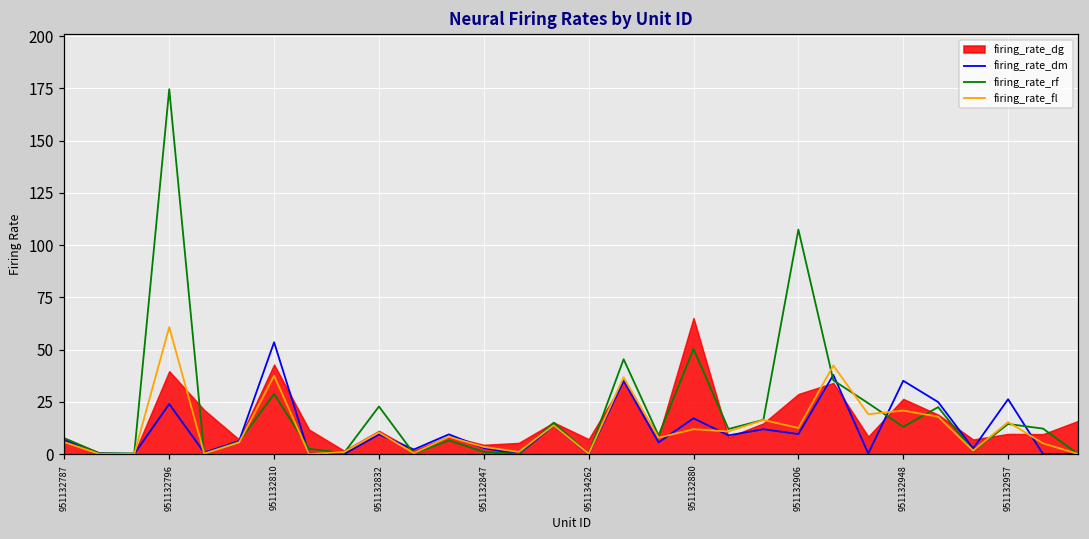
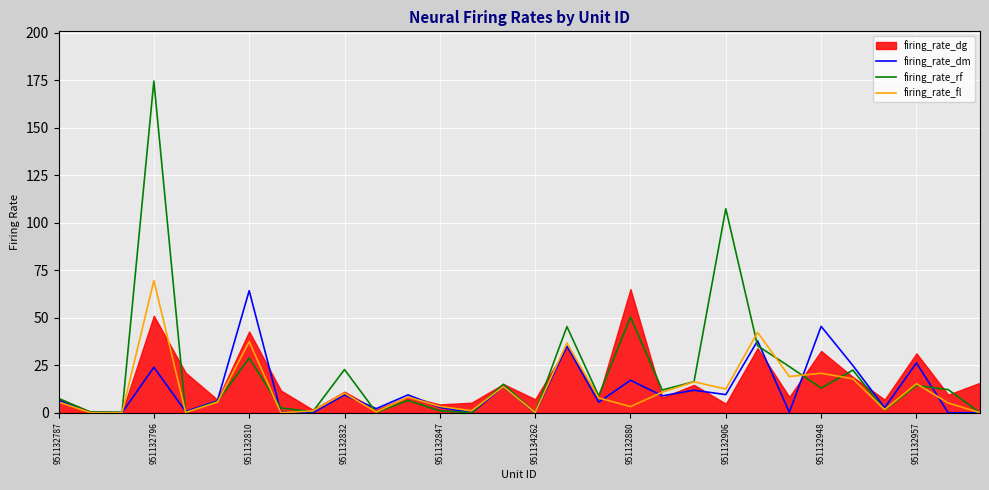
  {
    "firing_rate_dg": {
-     "951132796": 40,
+     "951132796": 51,
      "951132810": 43,
      "951134262": 7,
      "951132880": 65,
-     "951132906": 29,
-     "951132948": 26,
-     "951132957": 10
+     "951132906": 5,
+     "951132948": 33,
+     "951132957": 31
    },
    "firing_rate_dm": {
      "951132796": 24,
-     "951132810": 54,
+     "951132810": 64,
      "951132880": 17,
      "951132906": 10,
-     "951132948": 35,
+     "951132948": 46,
      "951132957": 26
    },
    "firing_rate_rf": {
      "951132796": 175,
      "951132810": 29,
      "951132832": 23,
      "951132847": 1,
      "951132880": 50,
      "951132906": 107,
      "951132948": 13
    },
    "firing_rate_fl": {
-     "951132796": 61,
+     "951132796": 70,
      "951132810": 37,
-     "951132880": 12,
+     "951132880": 3,
      "951132906": 13,
      "951132948": 21
    }
  }
